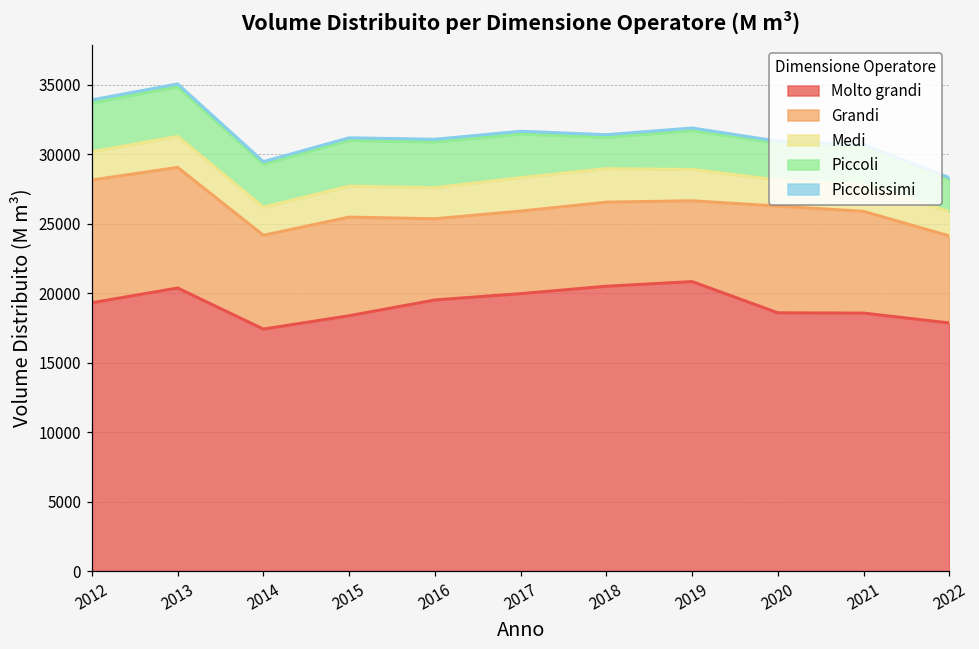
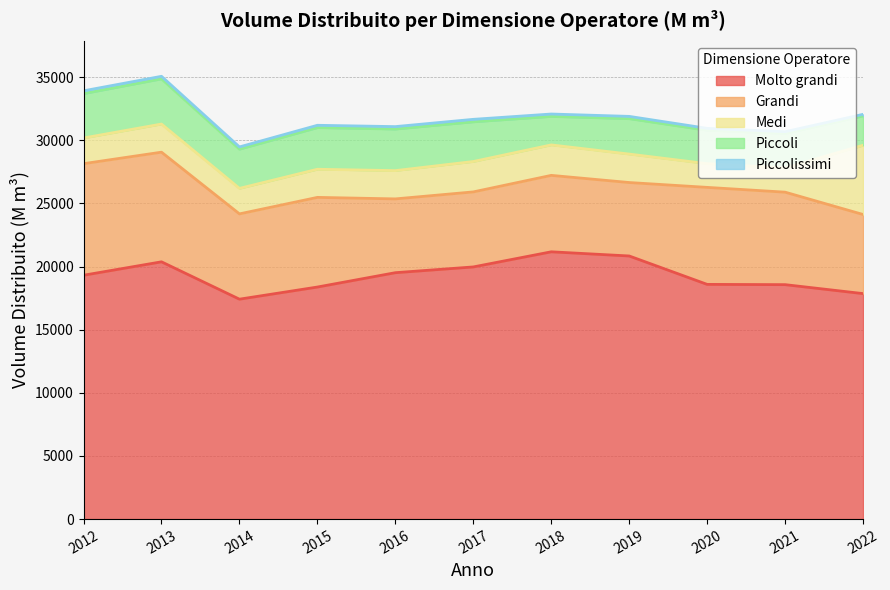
  {
    "Molto grandi": {
      "2012": 19300,
      "2013": 20400,
      "2014": 17400,
      "2015": 18400,
      "2016": 19500,
      "2017": 20000,
-     "2018": 20500,
+     "2018": 21200,
      "2019": 20800,
      "2020": 18600,
      "2021": 18600,
      "2022": 17900
    },
    "Grandi": {
      "2012": 8800,
      "2013": 8700,
      "2014": 6800,
      "2015": 7100,
      "2016": 5800,
      "2017": 5900,
      "2018": 6100,
      "2019": 5800,
      "2020": 7700,
      "2021": 7300,
      "2022": 6300
    },
    "Medi": {
      "2012": 2000,
      "2013": 2200,
      "2014": 2000,
      "2015": 2200,
      "2016": 2200,
      "2017": 2400,
      "2018": 2400,
      "2019": 2300,
-     "2022": 1700
+     "2022": 5500
    },
    "Piccoli": {
      "2012": 3500,
      "2013": 3600
    },
    "Piccolissimi": {
      "2012": 200,
      "2013": 200
    }
  }
